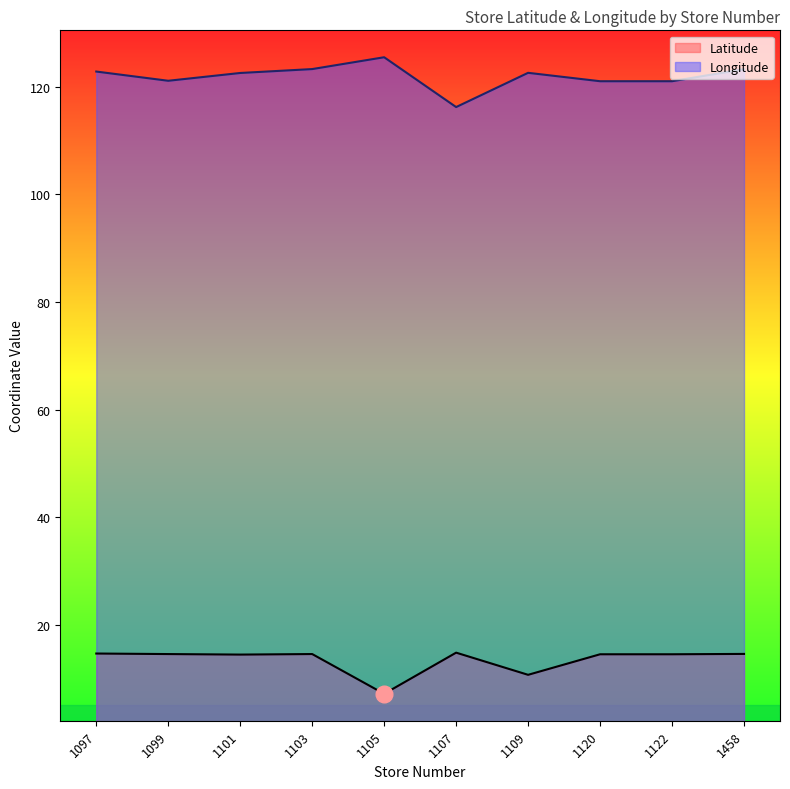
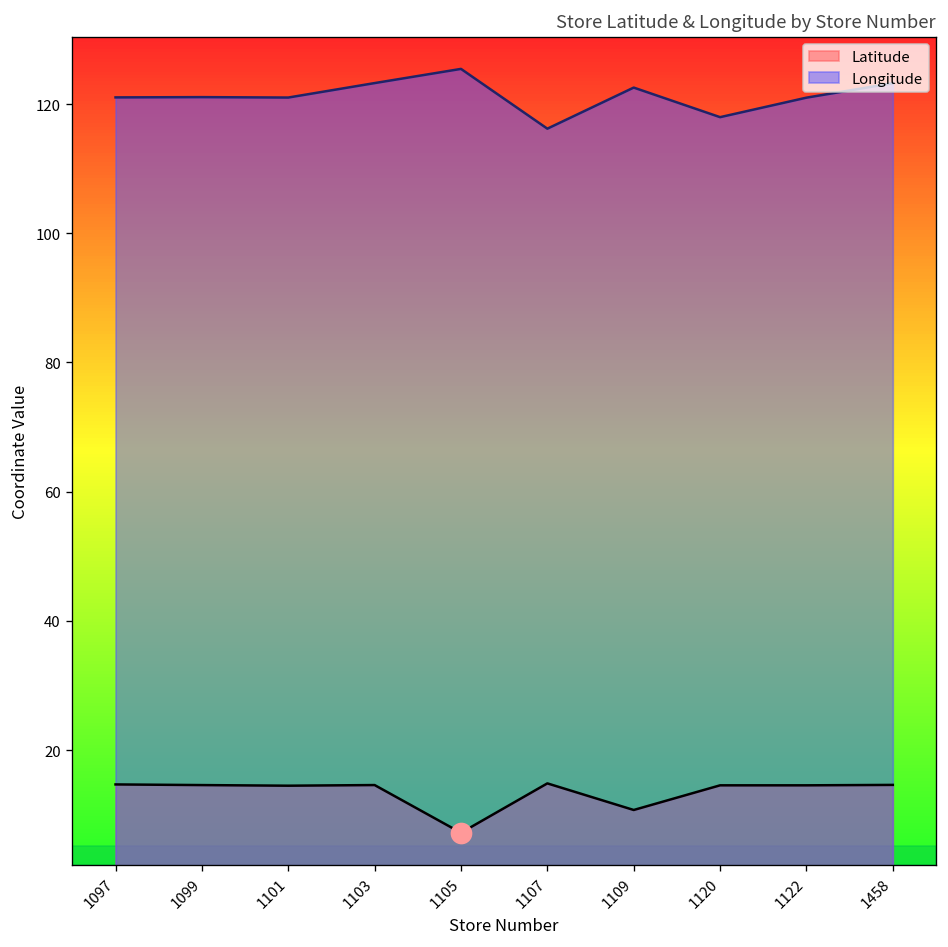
  {
    "Longitude": {
-     "1097": 123,
+     "1097": 121,
      "1099": 121,
-     "1101": 123,
+     "1101": 121,
      "1103": 123,
      "1105": 125,
      "1107": 116,
      "1109": 123,
-     "1120": 121,
+     "1120": 118,
      "1122": 121
    }
  }
